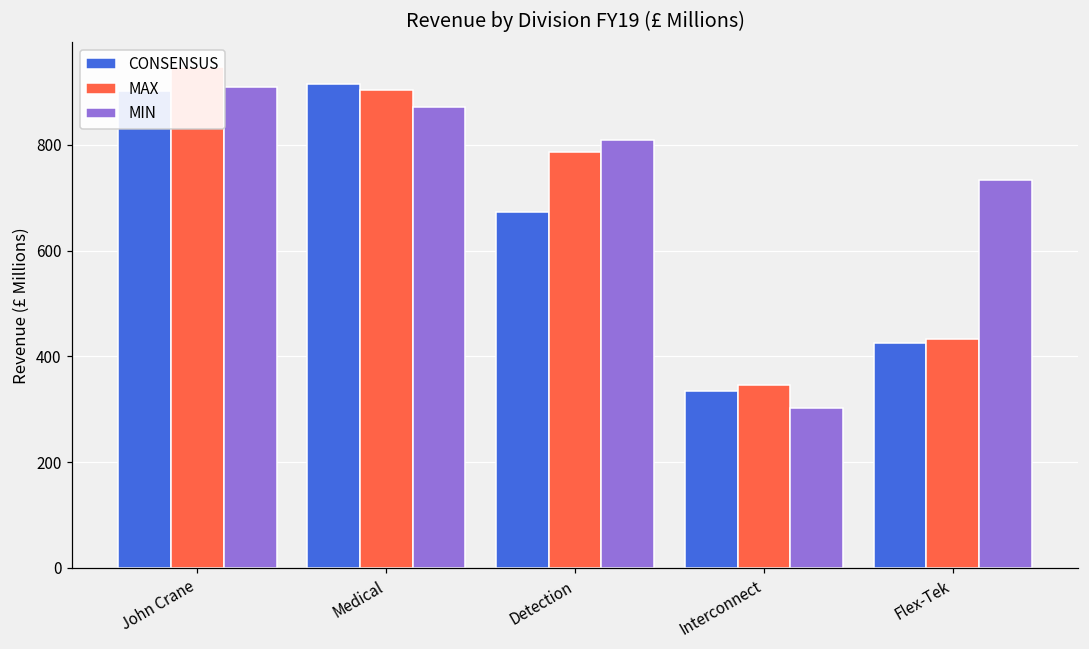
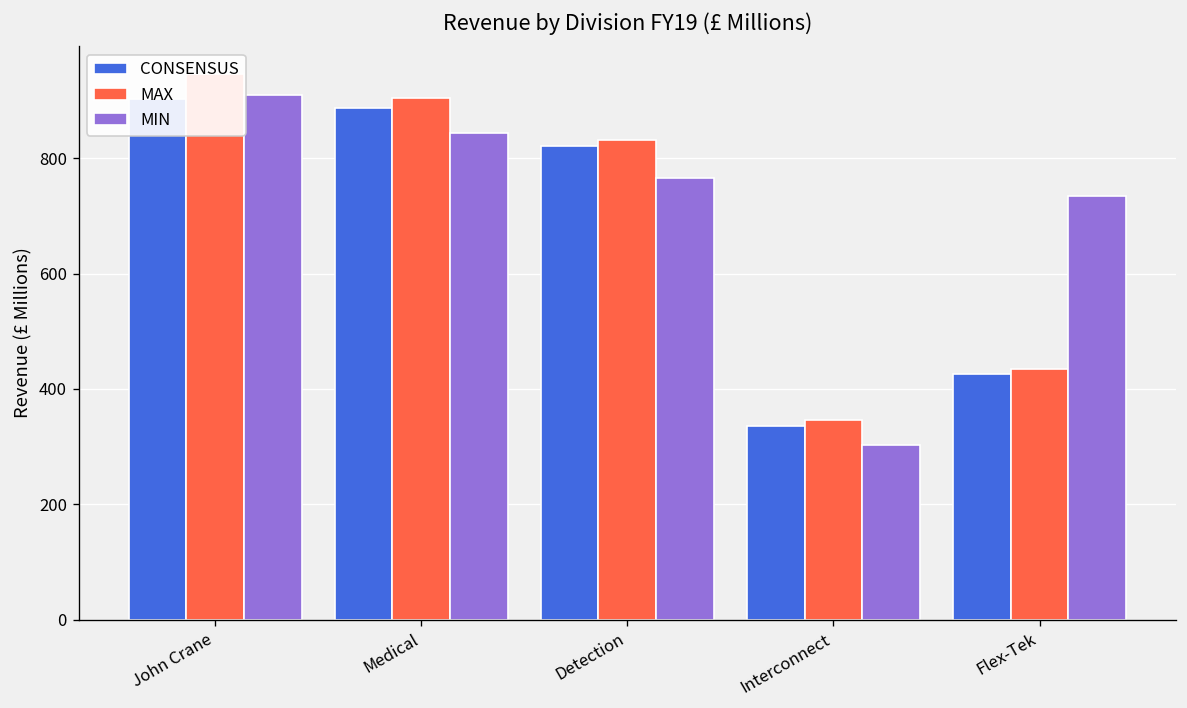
  {
    "CONSENSUS": {
-     "Medical": 920,
-     "Detection": 670,
+     "Medical": 890,
+     "Detection": 820,
      "Interconnect": 330,
      "Flex-Tek": 430
    },
    "MAX": {
      "Medical": 900,
-     "Detection": 790,
+     "Detection": 830,
      "Interconnect": 350,
      "Flex-Tek": 430
    },
    "MIN": {
      "John Crane": 910,
-     "Medical": 870,
-     "Detection": 810,
+     "Medical": 840,
+     "Detection": 770,
      "Interconnect": 300,
      "Flex-Tek": 730
    }
  }
